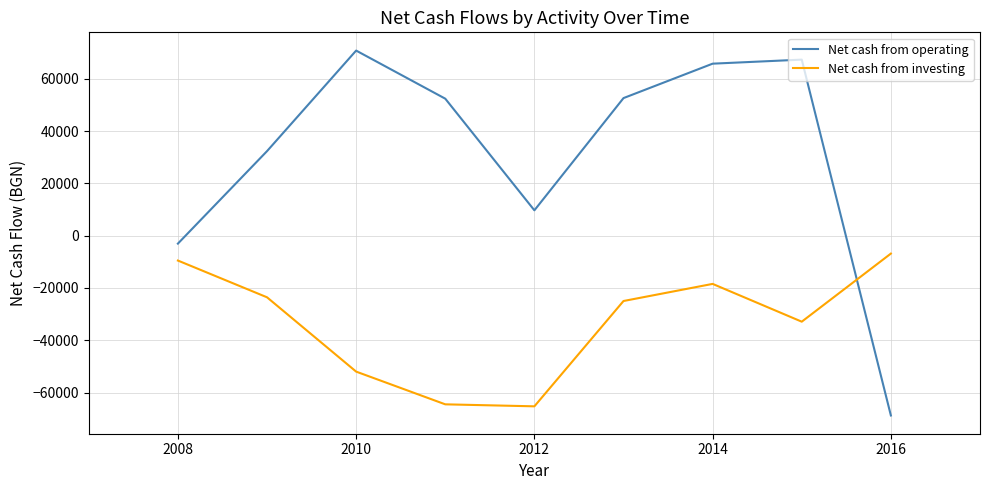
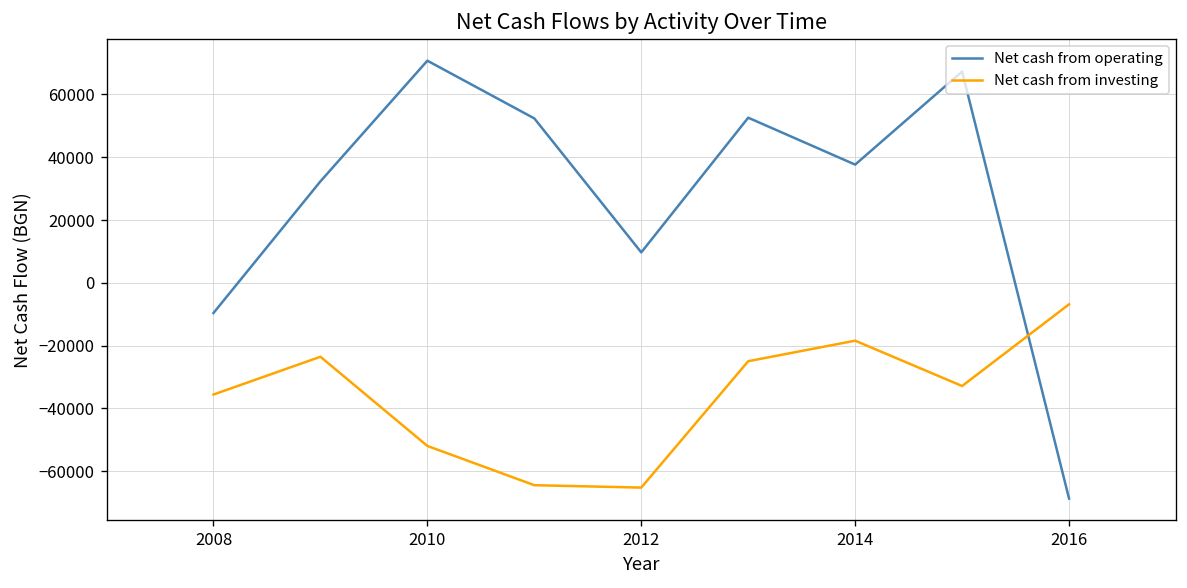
  {
    "Net cash from operating": {
-     "2008": -3000,
+     "2008": -10000,
      "2010": 71000,
      "2012": 10000,
-     "2014": 66000,
+     "2014": 38000,
      "2016": -69000
    },
    "Net cash from investing": {
-     "2008": -10000,
+     "2008": -36000,
      "2010": -52000,
      "2012": -65000,
      "2014": -18000,
      "2016": -7000
    }
  }
